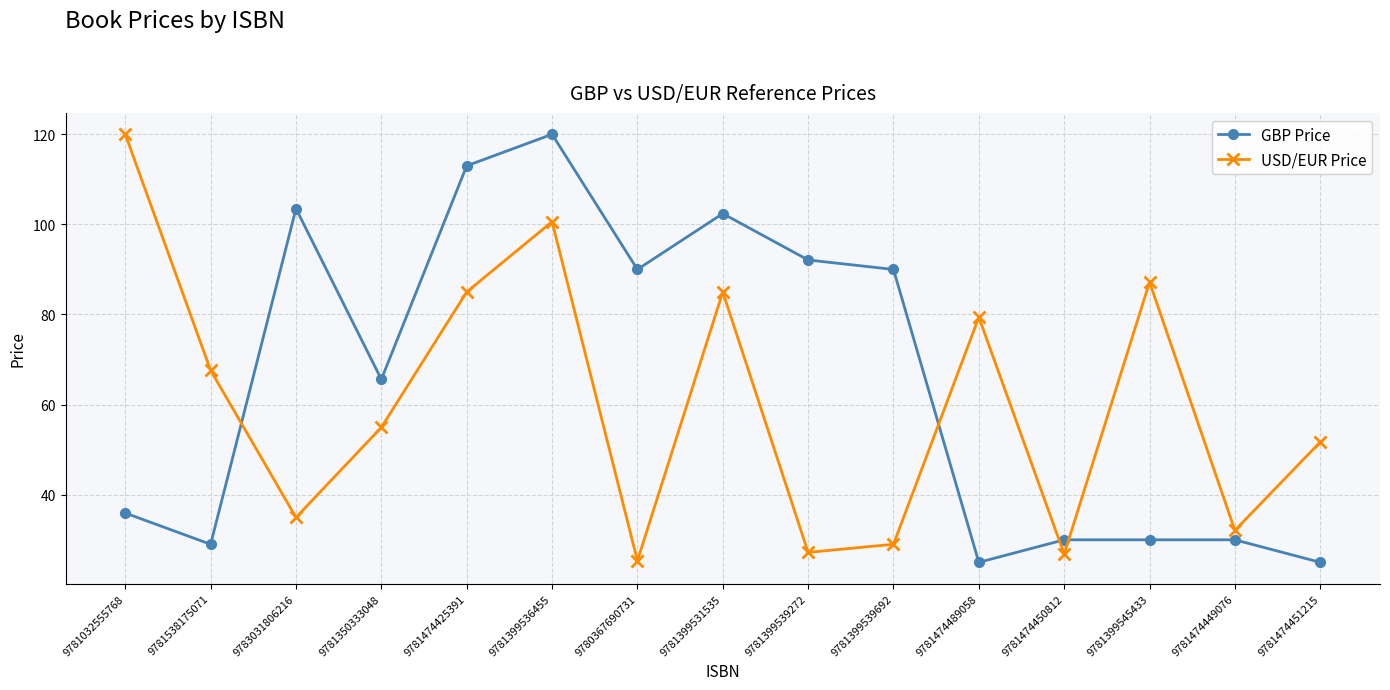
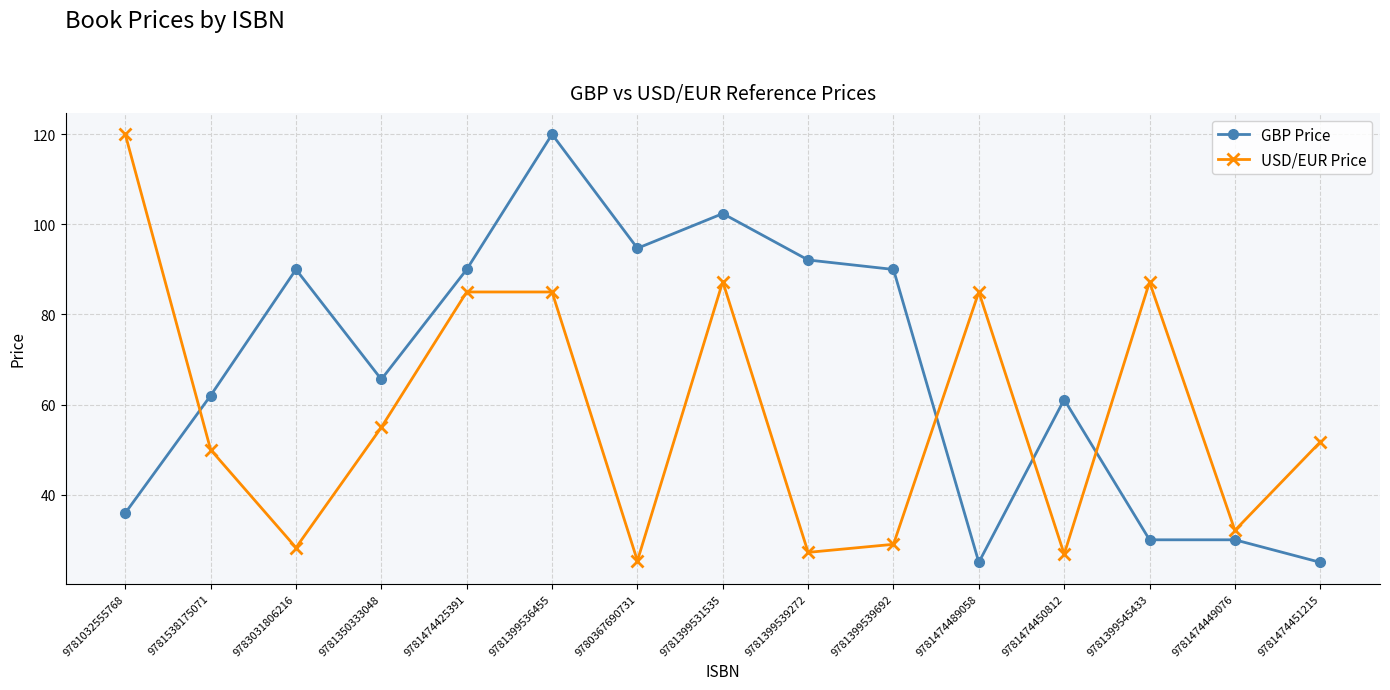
  {
    "GBP Price": {
      "9781032555768": 36,
-     "9781538175071": 29,
-     "9783031806216": 104,
+     "9781538175071": 62,
+     "9783031806216": 90,
      "9781350333048": 66,
-     "9781474425391": 113,
+     "9781474425391": 90,
      "9781399536455": 120,
-     "9780367690731": 90,
+     "9780367690731": 95,
      "9781399531535": 102,
      "9781399539272": 92,
      "9781399539692": 90,
      "9781474489058": 25,
-     "9781474450812": 30,
+     "9781474450812": 61,
      "9781399545433": 30,
      "9781474449076": 30,
      "9781474451215": 25
    },
    "USD/EUR Price": {
      "9781032555768": 120,
-     "9781538175071": 68,
-     "9783031806216": 35,
+     "9781538175071": 50,
+     "9783031806216": 28,
      "9781350333048": 55,
      "9781474425391": 85,
-     "9781399536455": 101,
+     "9781399536455": 85,
      "9780367690731": 25,
-     "9781399531535": 85,
+     "9781399531535": 87,
      "9781399539272": 27,
      "9781399539692": 29,
-     "9781474489058": 79,
+     "9781474489058": 85,
      "9781474450812": 27,
      "9781399545433": 87,
      "9781474449076": 32,
      "9781474451215": 52
    }
  }
